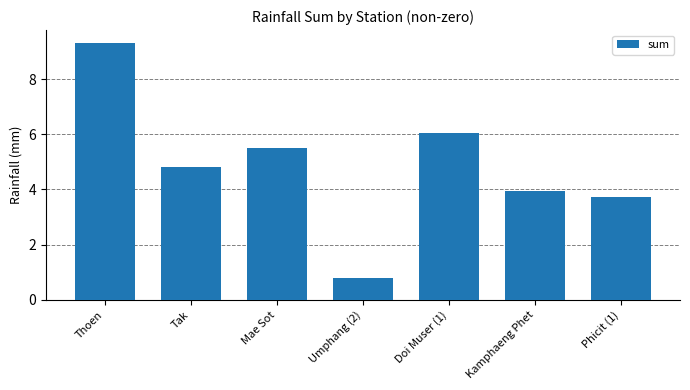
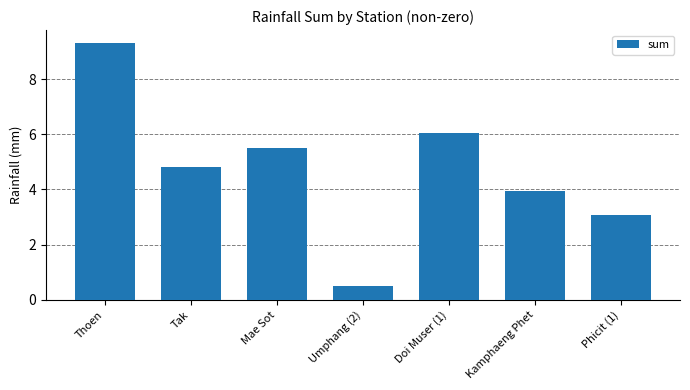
  {
    "Thoen": 9.3,
    "Tak": 4.8,
    "Mae Sot": 5.5,
-   "Umphang (2)": 0.8,
+   "Umphang (2)": 0.5,
    "Doi Muser (1)": 6.1,
    "Kamphaeng Phet": 3.9,
-   "Phicit (1)": 3.7
+   "Phicit (1)": 3.1
  }
